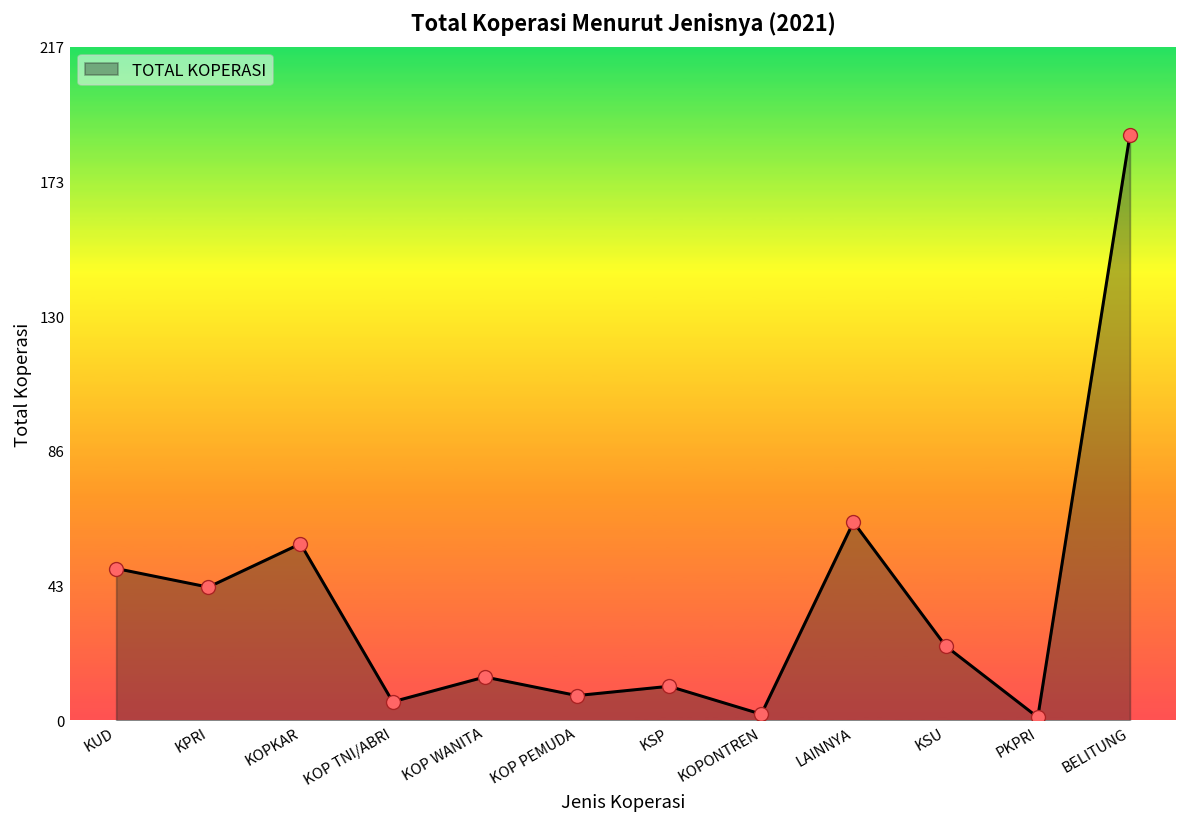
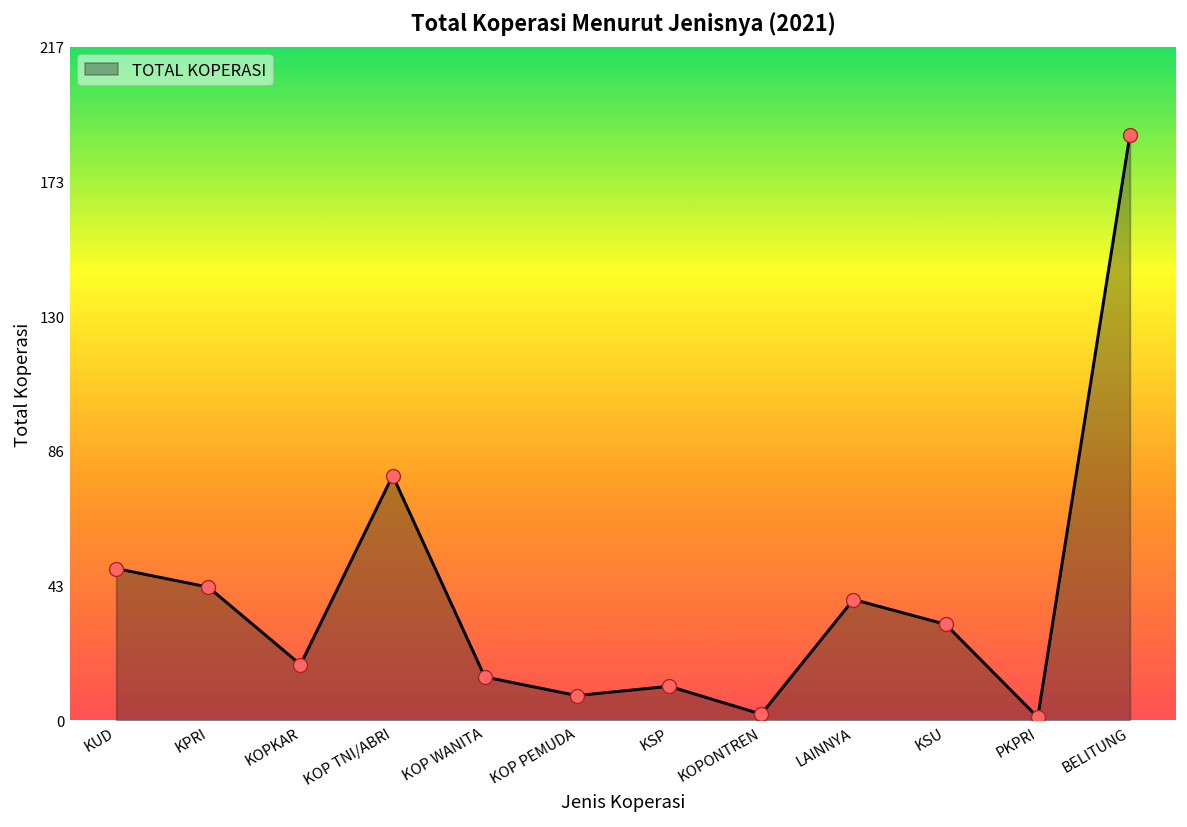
  {
    "KUD": 49,
    "KPRI": 43,
-   "KOPKAR": 57,
-   "KOP TNI/ABRI": 6,
+   "KOPKAR": 18,
+   "KOP TNI/ABRI": 79,
    "KOP WANITA": 14,
    "KOP PEMUDA": 8,
    "KSP": 11,
    "KOPONTREN": 2,
-   "LAINNYA": 64,
-   "KSU": 24,
+   "LAINNYA": 39,
+   "KSU": 31,
    "PKPRI": 1,
    "BELITUNG": 189
  }
